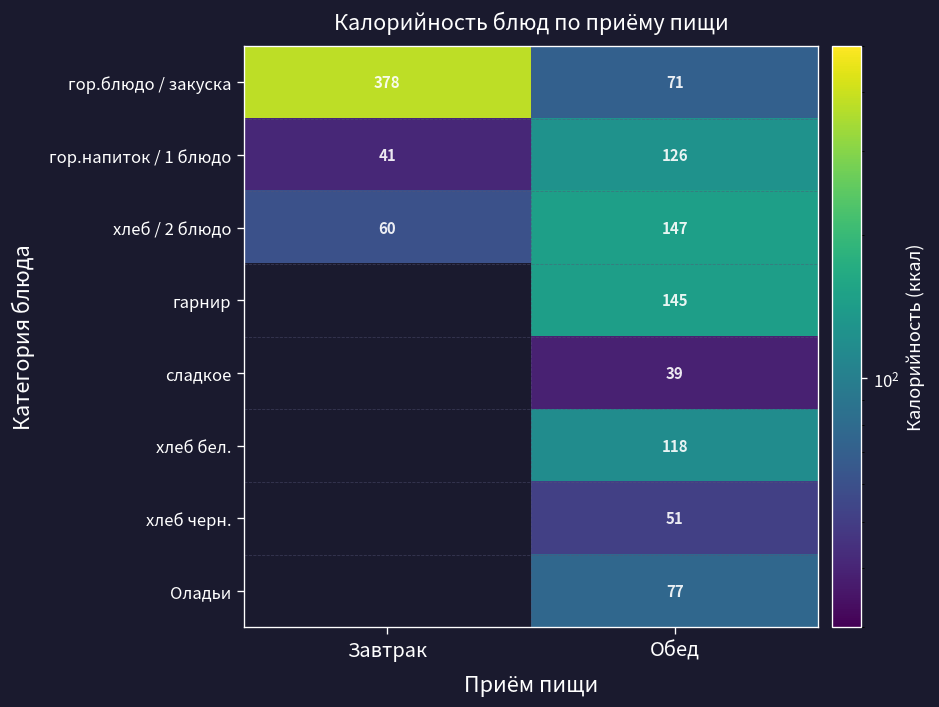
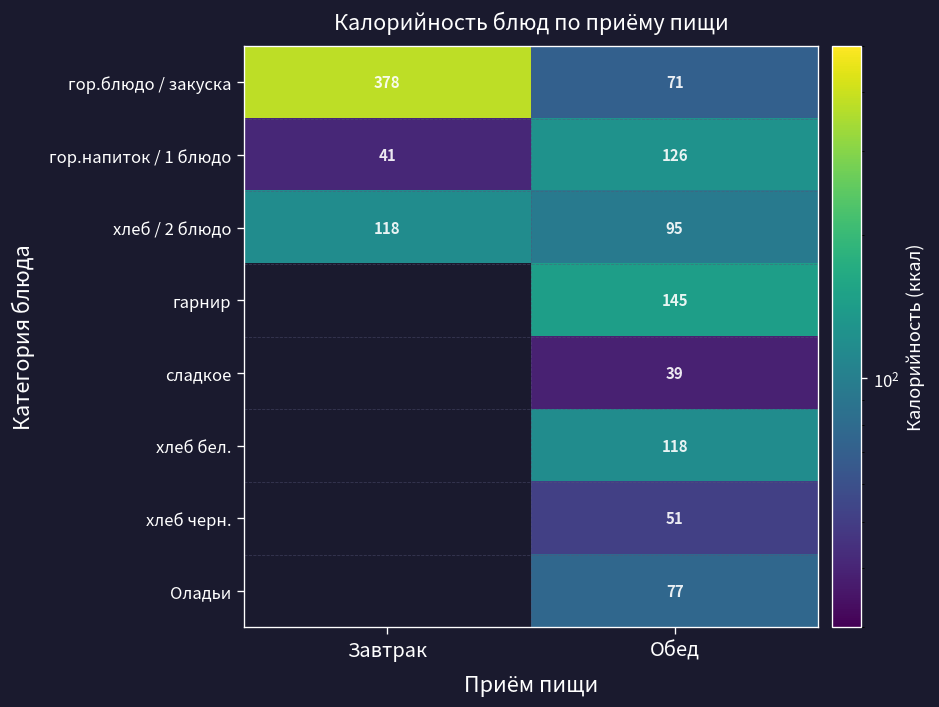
  {
    "гор.блюдо / закуска": {
      "Завтрак": 378,
      "Обед": 71
    },
    "гор.напиток / 1 блюдо": {
      "Завтрак": 41,
      "Обед": 126
    },
    "хлеб / 2 блюдо": {
-     "Завтрак": 60,
-     "Обед": 147
+     "Завтрак": 118,
+     "Обед": 95
    },
    "гарнир": {
      "Обед": 145
    },
    "сладкое": {
      "Обед": 39
    },
    "хлеб бел.": {
      "Обед": 118
    },
    "хлеб черн.": {
      "Обед": 51
    },
    "Оладьи": {
      "Обед": 77
    }
  }
